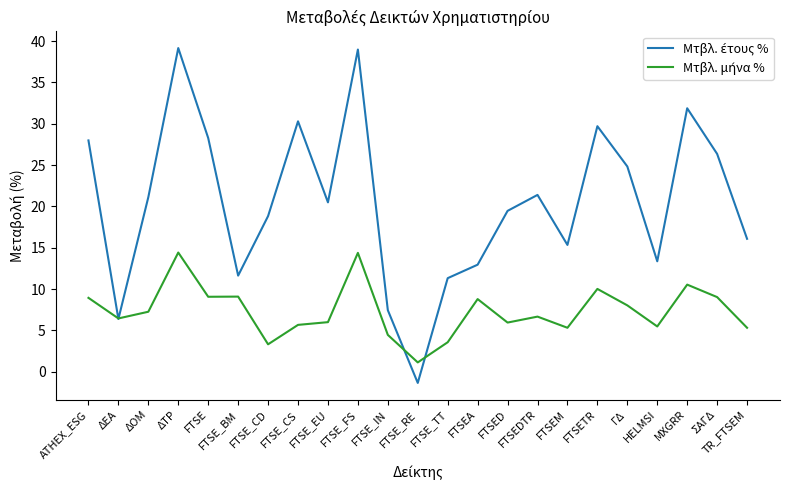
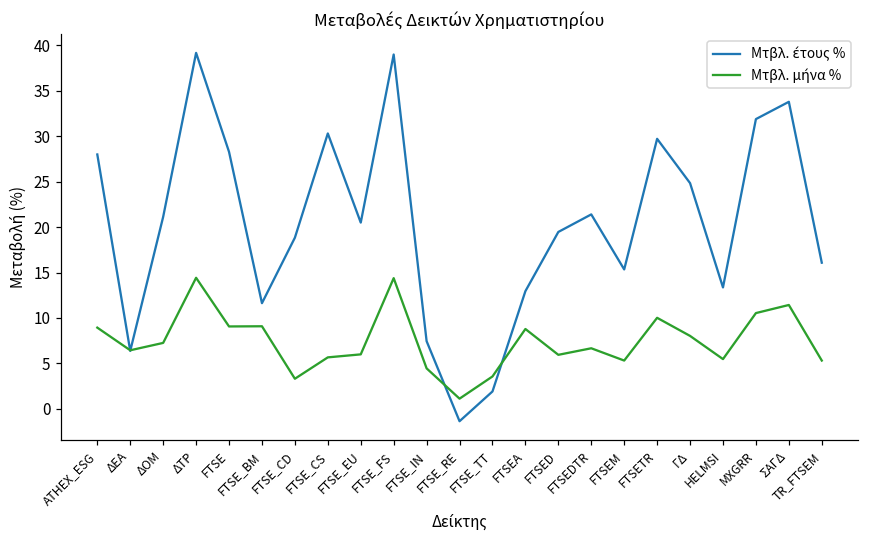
  {
    "Μτβλ. έτους %": {
      "ATHEX_ESG": 28,
      "ΔΟΜ": 21,
      "ΔΤΡ": 39,
      "FTSE": 28,
      "FTSE_BM": 12,
      "FTSE_CD": 19,
      "FTSE_CS": 30,
      "FTSE_EU": 20,
      "FTSE_FS": 39,
      "FTSE_IN": 7,
      "FTSE_RE": -1,
-     "FTSE_TT": 11,
+     "FTSE_TT": 2,
      "FTSEA": 13,
      "FTSED": 19,
      "FTSEDTR": 21,
      "FTSEM": 15,
      "FTSETR": 30,
      "ΓΔ": 25,
      "HELMSI": 13,
      "MXGRR": 32,
-     "ΣΑΓΔ": 26,
+     "ΣΑΓΔ": 34,
      "TR_FTSEM": 16
    },
    "Μτβλ. μήνα %": {
      "ATHEX_ESG": 9,
      "ΔΟΜ": 7,
      "ΔΤΡ": 14,
      "FTSE": 9,
      "FTSE_BM": 9,
      "FTSE_CD": 3,
      "FTSE_CS": 6,
      "FTSE_EU": 6,
      "FTSE_FS": 14,
      "FTSE_IN": 4,
      "FTSE_RE": 1,
      "FTSE_TT": 4,
      "FTSEA": 9,
      "FTSED": 6,
      "FTSEDTR": 7,
      "FTSEM": 5,
      "FTSETR": 10,
      "ΓΔ": 8,
      "HELMSI": 5,
      "MXGRR": 11,
-     "ΣΑΓΔ": 9,
+     "ΣΑΓΔ": 11,
      "TR_FTSEM": 5
    }
  }
